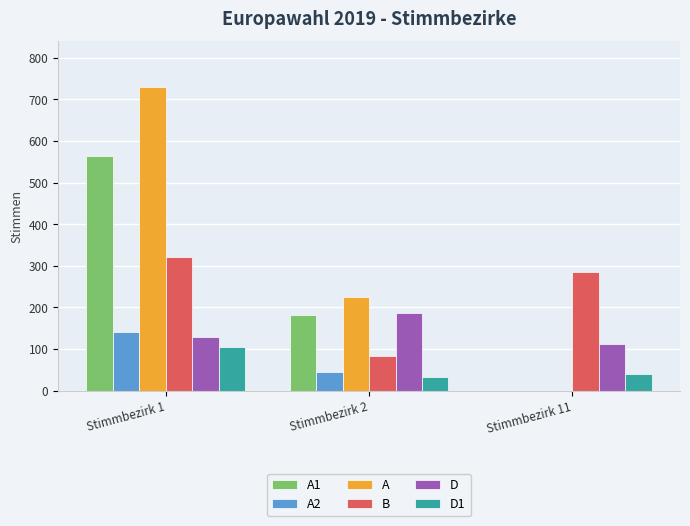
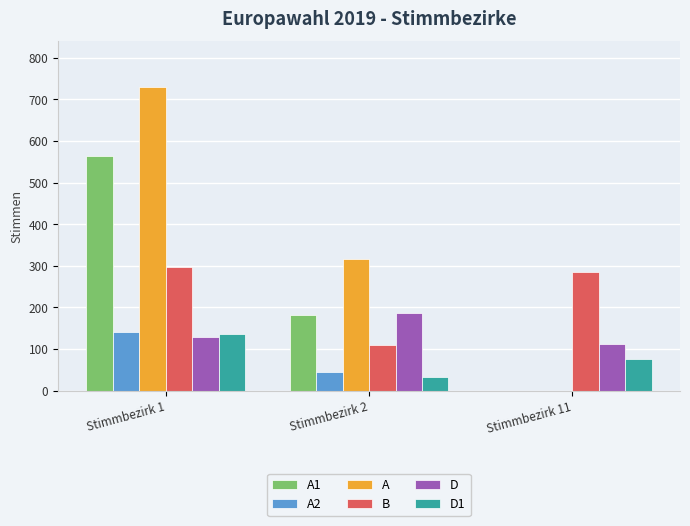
  {
    "A1": {
      "Stimmbezirk 1": 560,
      "Stimmbezirk 2": 180,
      "Stimmbezirk 11": 0
    },
    "A2": {
      "Stimmbezirk 1": 140,
      "Stimmbezirk 2": 40,
      "Stimmbezirk 11": 0
    },
    "A": {
      "Stimmbezirk 1": 730,
-     "Stimmbezirk 2": 230,
+     "Stimmbezirk 2": 320,
      "Stimmbezirk 11": 0
    },
    "B": {
-     "Stimmbezirk 1": 320,
-     "Stimmbezirk 2": 80,
+     "Stimmbezirk 1": 300,
+     "Stimmbezirk 2": 110,
      "Stimmbezirk 11": 290
    },
    "D": {
      "Stimmbezirk 1": 130,
      "Stimmbezirk 2": 190,
      "Stimmbezirk 11": 110
    },
    "D1": {
-     "Stimmbezirk 1": 110,
+     "Stimmbezirk 1": 140,
      "Stimmbezirk 2": 30,
-     "Stimmbezirk 11": 40
+     "Stimmbezirk 11": 80
    }
  }
